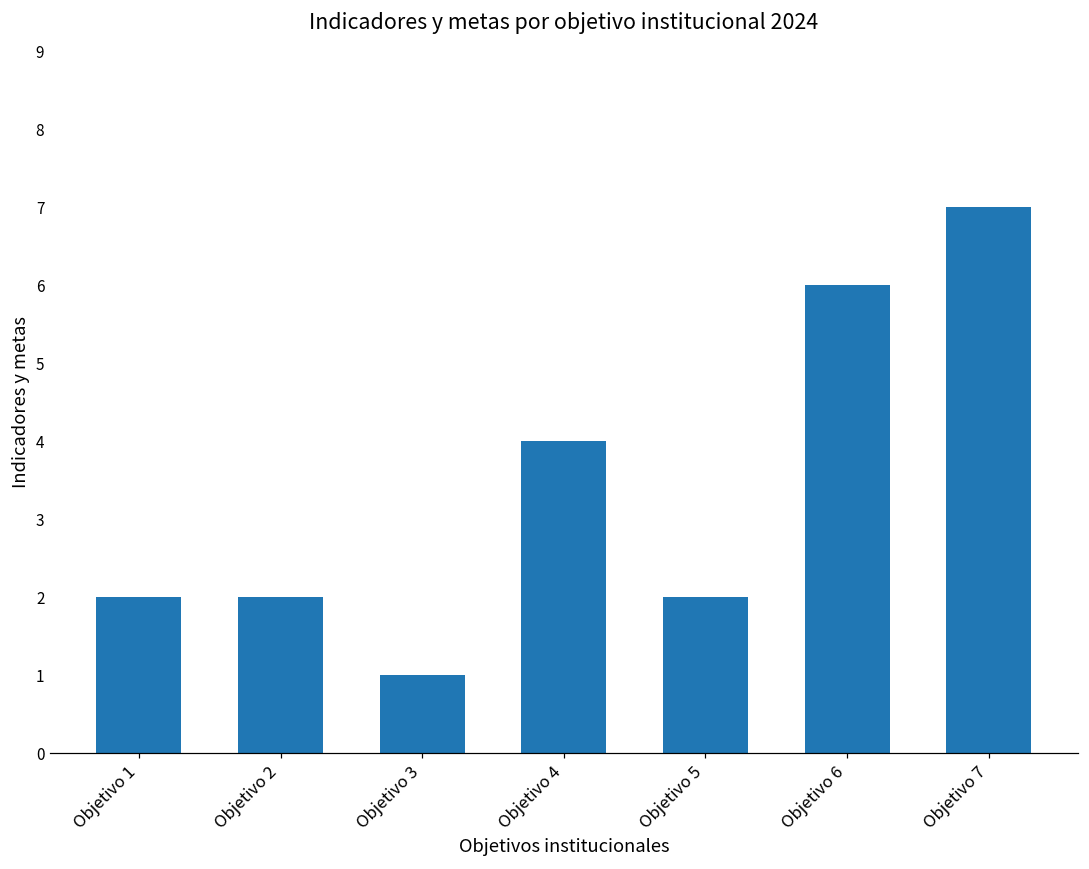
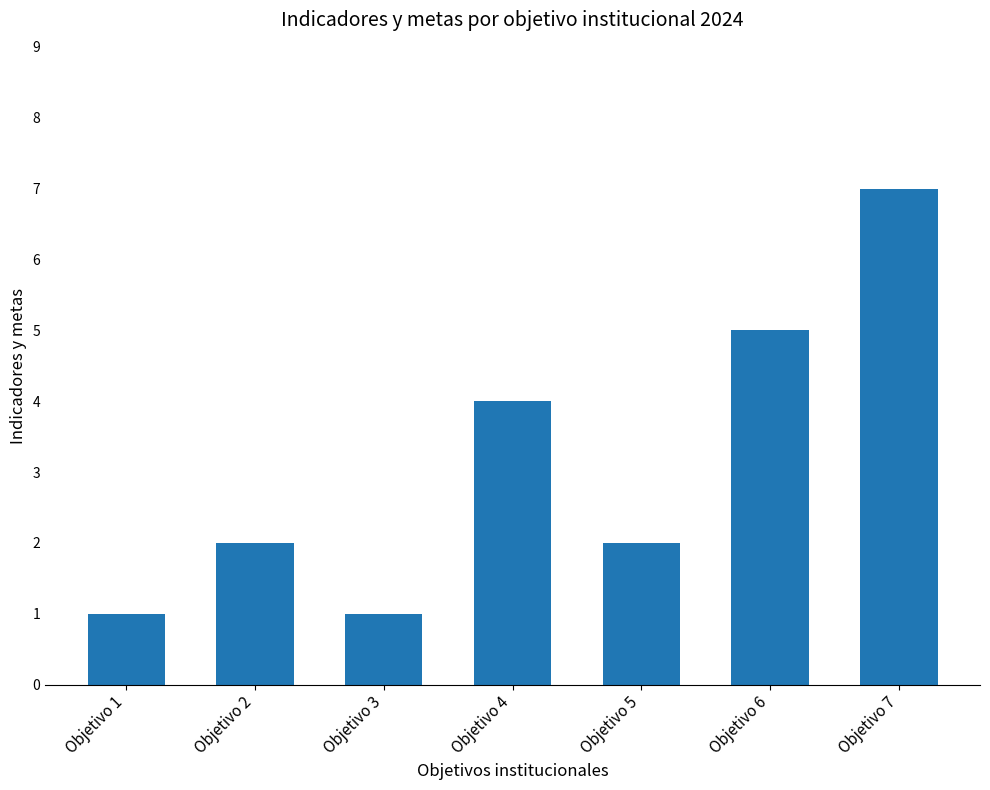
  {
-   "Objetivo 1": 2,
+   "Objetivo 1": 1,
    "Objetivo 2": 2,
    "Objetivo 3": 1,
    "Objetivo 4": 4,
    "Objetivo 5": 2,
-   "Objetivo 6": 6,
+   "Objetivo 6": 5,
    "Objetivo 7": 7
  }
